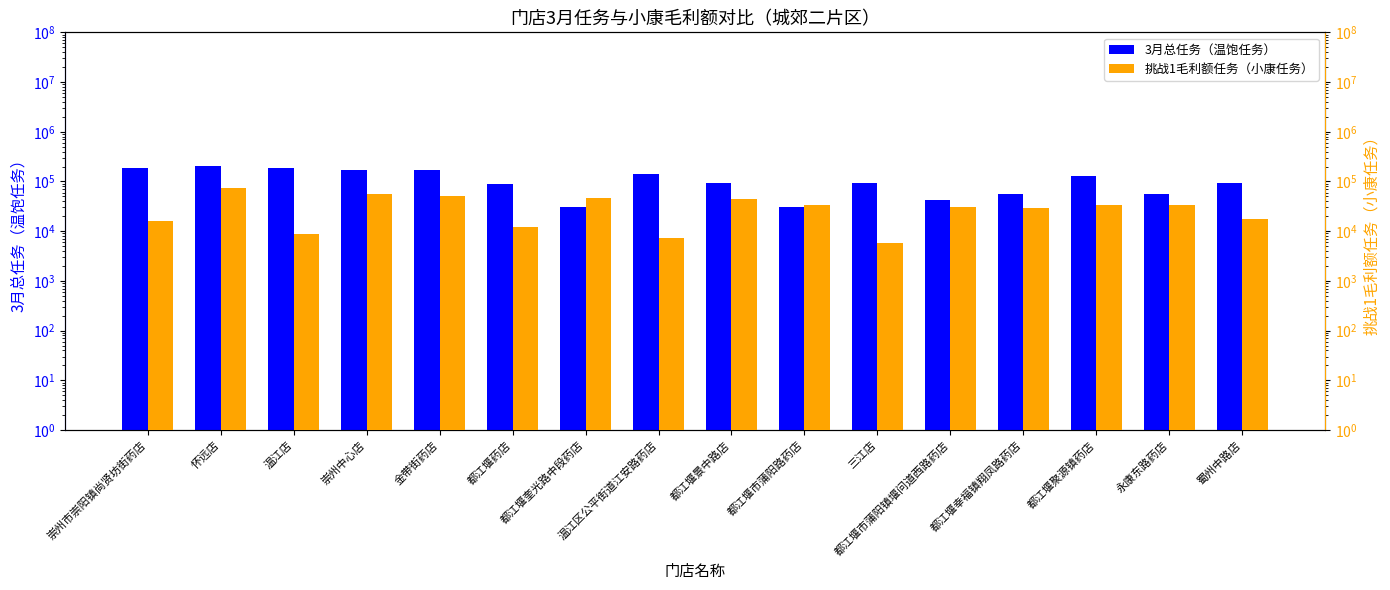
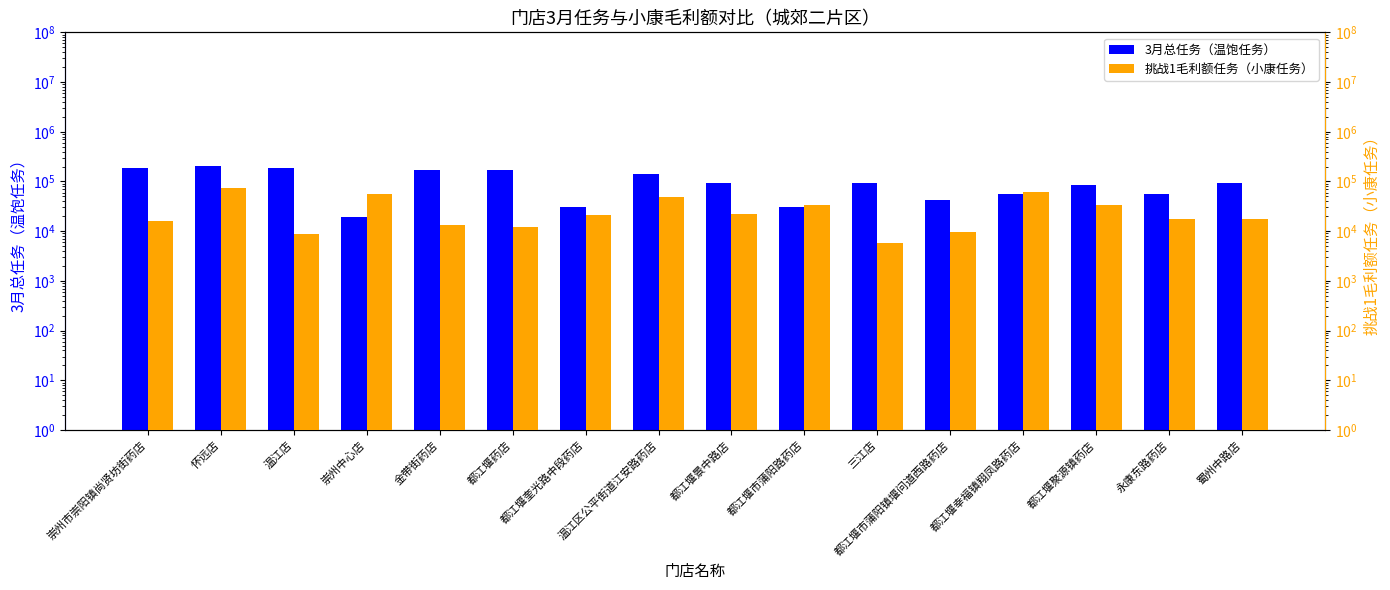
  {
    "3月总任务（温饱任务）": {
      "崇州市崇阳镇尚贤坊街药店": 190000,
      "怀远店": 200000,
      "温江店": 180000,
-     "崇州中心店": 170000,
+     "崇州中心店": 19000,
      "金带街药店": 170000,
-     "都江堰药店": 90000,
+     "都江堰药店": 170000,
      "都江堰奎光路中段药店": 30000,
      "温江区公平街道江安路药店": 140000,
      "都江堰景中路店": 90000,
      "都江堰市蒲阳路药店": 30000,
      "三江店": 90000,
      "都江堰市蒲阳镇堰问道西路药店": 40000,
      "都江堰幸福镇翔凤路药店": 60000,
-     "都江堰聚源镇药店": 130000,
+     "都江堰聚源镇药店": 80000,
      "永康东路药店": 60000,
      "蜀州中路店": 90000
    },
    "挑战1毛利额任务（小康任务）": {
      "崇州市崇阳镇尚贤坊街药店": 16000,
      "怀远店": 70000,
      "温江店": 9000,
      "崇州中心店": 60000,
-     "金带街药店": 50000,
+     "金带街药店": 13000,
      "都江堰药店": 12000,
-     "都江堰奎光路中段药店": 50000,
-     "温江区公平街道江安路药店": 7000,
-     "都江堰景中路店": 40000,
+     "都江堰奎光路中段药店": 21000,
+     "温江区公平街道江安路药店": 50000,
+     "都江堰景中路店": 20000,
      "都江堰市蒲阳路药店": 30000,
      "三江店": 6000,
-     "都江堰市蒲阳镇堰问道西路药店": 30000,
-     "都江堰幸福镇翔凤路药店": 30000,
+     "都江堰市蒲阳镇堰问道西路药店": 10000,
+     "都江堰幸福镇翔凤路药店": 60000,
      "都江堰聚源镇药店": 30000,
-     "永康东路药店": 30000,
+     "永康东路药店": 18000,
      "蜀州中路店": 18000
    }
  }
